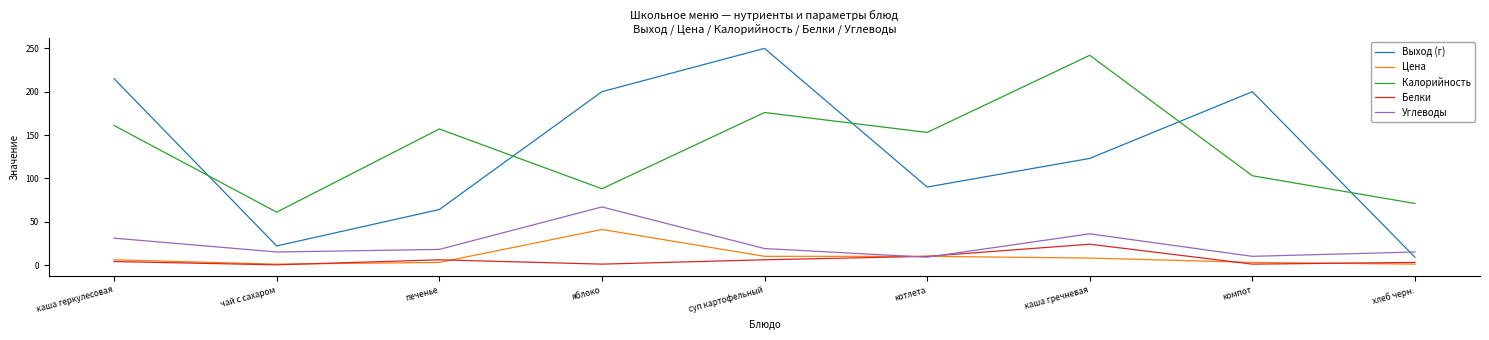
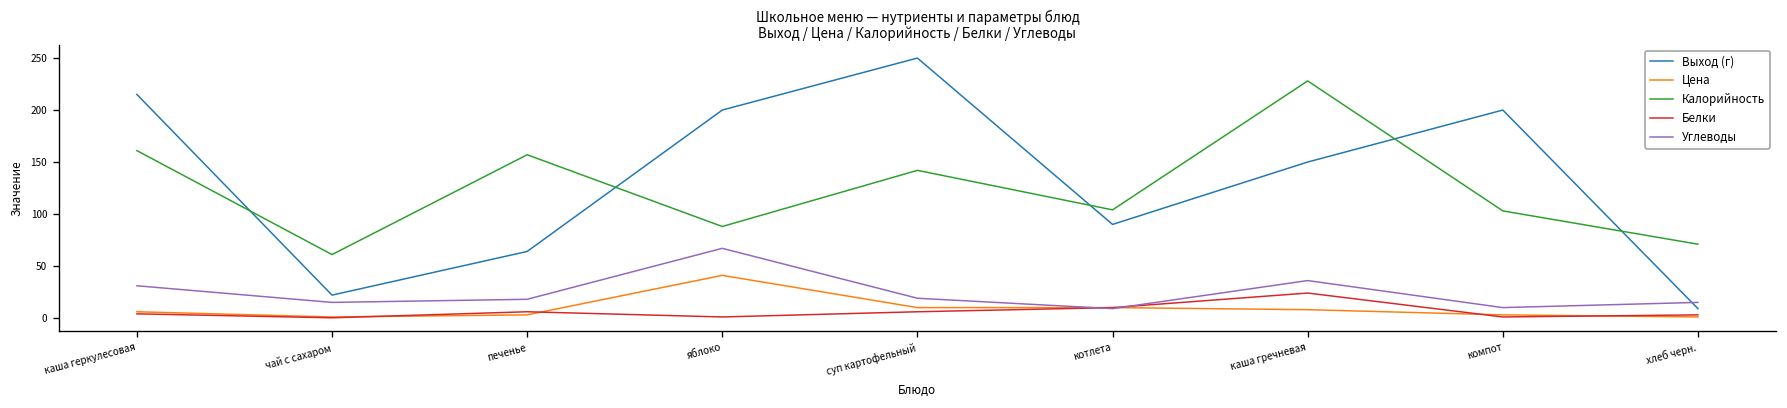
  {
    "Выход (г)": {
      "каша геркулесовая": 220,
      "чай с сахаром": 20,
      "печенье": 60,
      "яблоко": 200,
      "суп картофельный": 250,
      "котлета": 90,
-     "каша гречневая": 120,
+     "каша гречневая": 150,
      "компот": 200,
      "хлеб черн.": 10
    },
    "Цена": {
      "печенье": 0,
      "яблоко": 40,
      "суп картофельный": 10,
      "каша гречневая": 10
    },
    "Калорийность": {
      "каша геркулесовая": 160,
      "чай с сахаром": 60,
      "печенье": 160,
      "яблоко": 90,
-     "суп картофельный": 180,
-     "котлета": 150,
-     "каша гречневая": 240,
+     "суп картофельный": 140,
+     "котлета": 100,
+     "каша гречневая": 230,
      "компот": 100,
      "хлеб черн.": 70
    },
    "Белки": {
      "печенье": 10,
      "яблоко": 0,
      "суп картофельный": 10,
      "каша гречневая": 20
    },
    "Углеводы": {
      "каша геркулесовая": 30,
      "чай с сахаром": 20,
      "печенье": 20,
      "яблоко": 70,
      "суп картофельный": 20,
      "каша гречневая": 40,
      "компот": 10,
      "хлеб черн.": 20
    }
  }
